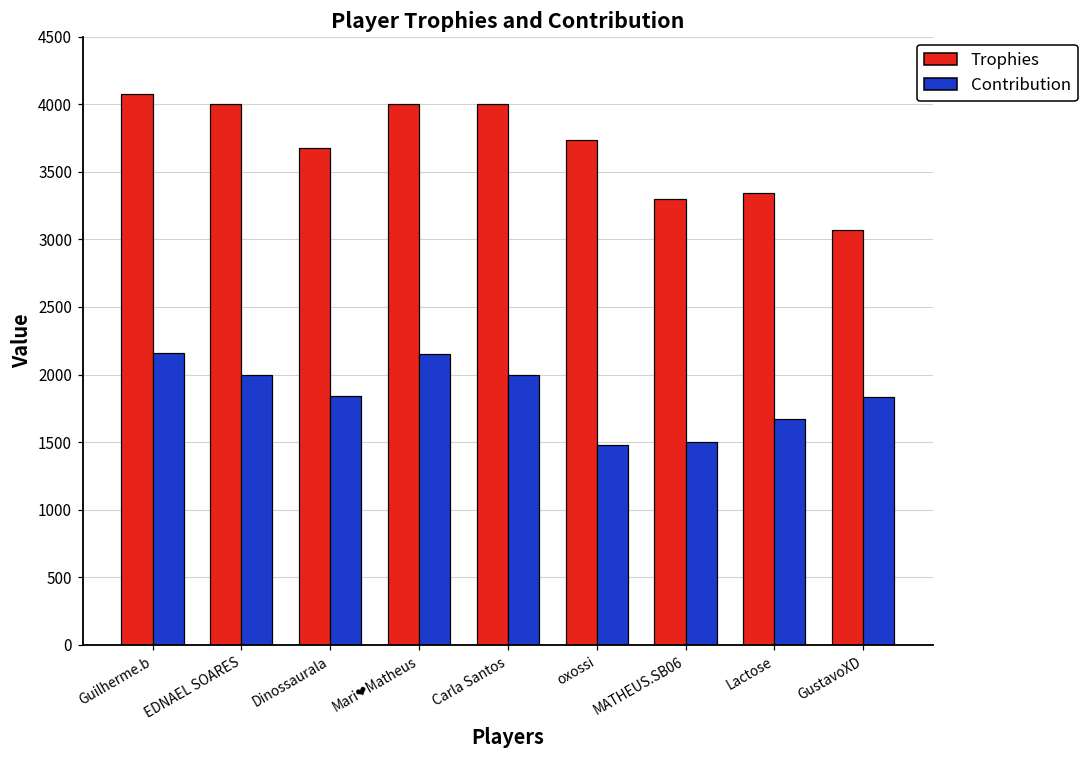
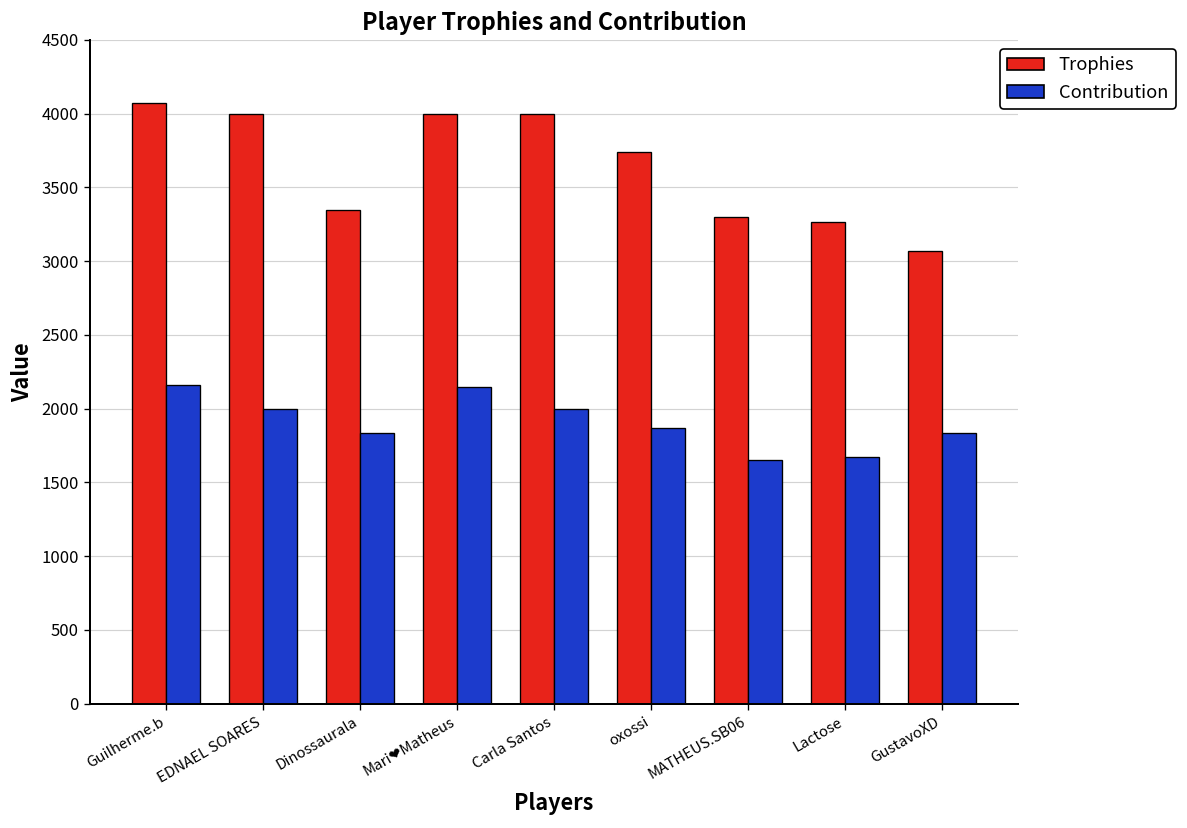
  {
    "Trophies": {
      "Guilherme.b": 4080,
      "EDNAEL SOARES": 4000,
-     "Dinossaurala": 3680,
+     "Dinossaurala": 3350,
      "Mari❤Matheus": 4000,
      "Carla Santos": 4000,
      "oxossi": 3740,
      "MATHEUS.SB06": 3300,
-     "Lactose": 3350,
+     "Lactose": 3260,
      "GustavoXD": 3070
    },
    "Contribution": {
      "Guilherme.b": 2160,
      "EDNAEL SOARES": 2000,
      "Dinossaurala": 1840,
      "Mari❤Matheus": 2150,
      "Carla Santos": 2000,
-     "oxossi": 1480,
-     "MATHEUS.SB06": 1500,
+     "oxossi": 1870,
+     "MATHEUS.SB06": 1650,
      "Lactose": 1670,
      "GustavoXD": 1830
    }
  }
